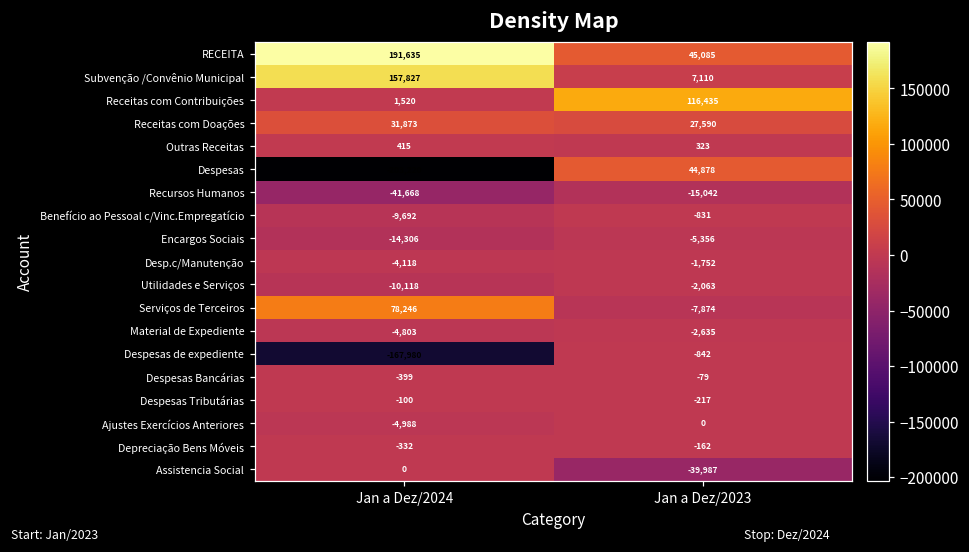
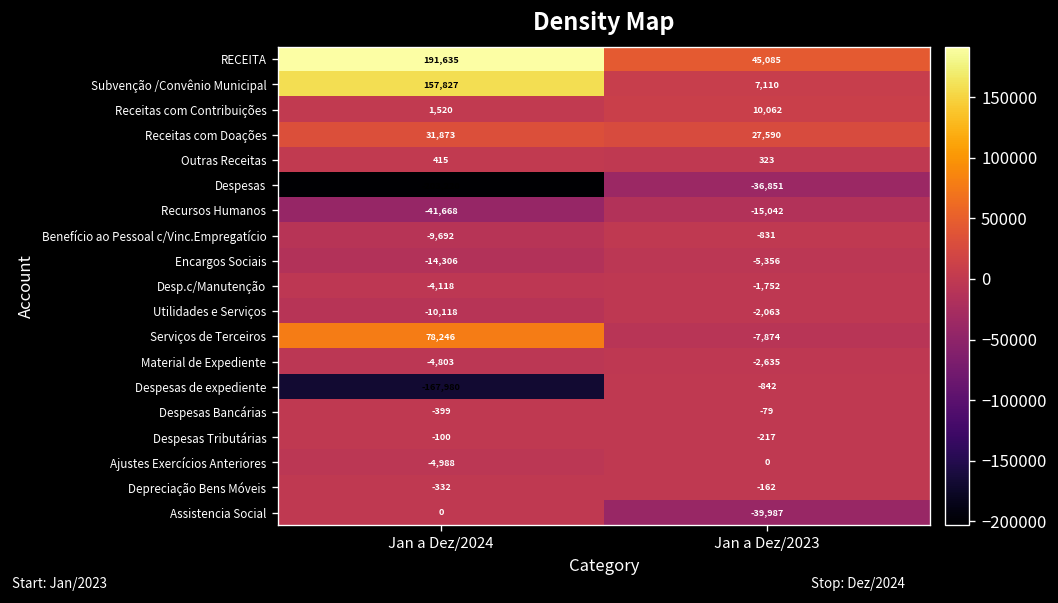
  {
    "RECEITA": {
      "Jan a Dez/2024": "191,635",
      "Jan a Dez/2023": "45,085"
    },
    "Subvenção /Convênio Municipal": {
      "Jan a Dez/2024": "157,827",
      "Jan a Dez/2023": "7,110"
    },
    "Receitas com Contribuições": {
      "Jan a Dez/2024": "1,520",
-     "Jan a Dez/2023": "116,435"
+     "Jan a Dez/2023": "10,062"
    },
    "Receitas com Doações": {
      "Jan a Dez/2024": "31,873",
      "Jan a Dez/2023": "27,590"
    },
    "Outras Receitas": {
      "Jan a Dez/2024": "415",
      "Jan a Dez/2023": "323"
    },
    "Despesas": {
-     "Jan a Dez/2023": "44,878"
+     "Jan a Dez/2023": "-36,851"
    },
    "Recursos Humanos": {
      "Jan a Dez/2024": "-41,668",
      "Jan a Dez/2023": "-15,042"
    },
    "Benefício ao Pessoal c/Vinc.Empregatício": {
      "Jan a Dez/2024": "-9,692",
      "Jan a Dez/2023": "-831"
    },
    "Encargos Sociais": {
      "Jan a Dez/2024": "-14,306",
      "Jan a Dez/2023": "-5,356"
    },
    "Desp.c/Manutenção": {
      "Jan a Dez/2024": "-4,118",
      "Jan a Dez/2023": "-1,752"
    },
    "Utilidades e Serviços": {
      "Jan a Dez/2024": "-10,118",
      "Jan a Dez/2023": "-2,063"
    },
    "Serviços de Terceiros": {
      "Jan a Dez/2024": "78,246",
      "Jan a Dez/2023": "-7,874"
    },
    "Material de Expediente": {
      "Jan a Dez/2024": "-4,803",
      "Jan a Dez/2023": "-2,635"
    },
    "Despesas de expediente": {
      "Jan a Dez/2024": "-167,980",
      "Jan a Dez/2023": "-842"
    },
    "Despesas Bancárias": {
      "Jan a Dez/2024": "-399",
      "Jan a Dez/2023": "-79"
    },
    "Despesas Tributárias": {
      "Jan a Dez/2024": "-100",
      "Jan a Dez/2023": "-217"
    },
    "Ajustes Exercícios Anteriores": {
      "Jan a Dez/2024": "-4,988",
      "Jan a Dez/2023": "0"
    },
    "Depreciação Bens Móveis": {
      "Jan a Dez/2024": "-332",
      "Jan a Dez/2023": "-162"
    },
    "Assistencia Social": {
      "Jan a Dez/2024": "0",
      "Jan a Dez/2023": "-39,987"
    }
  }
